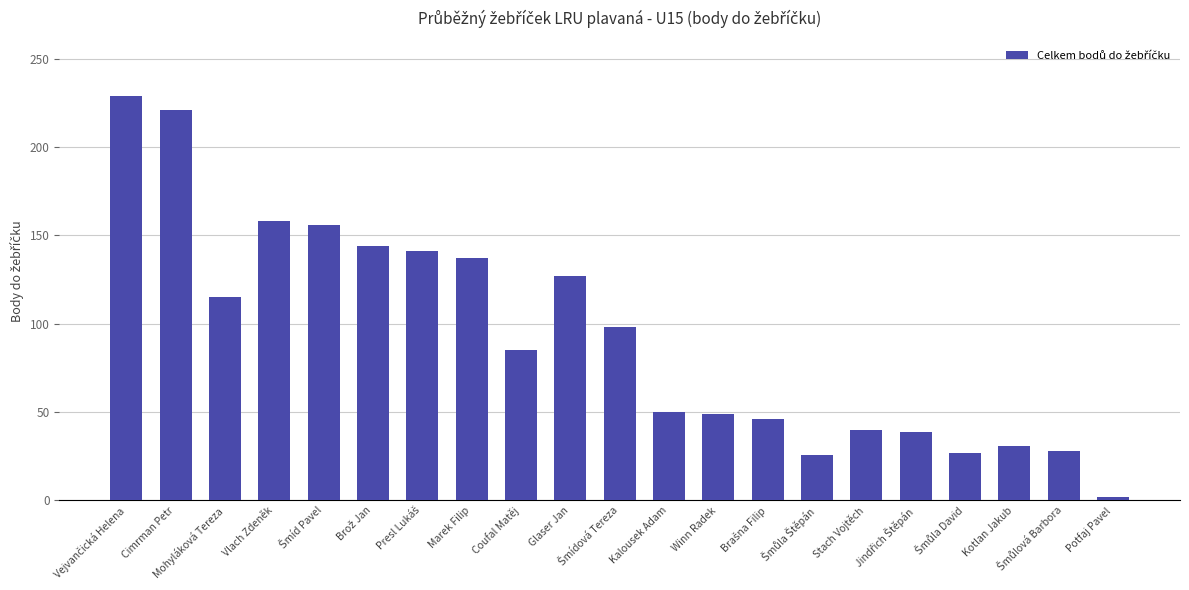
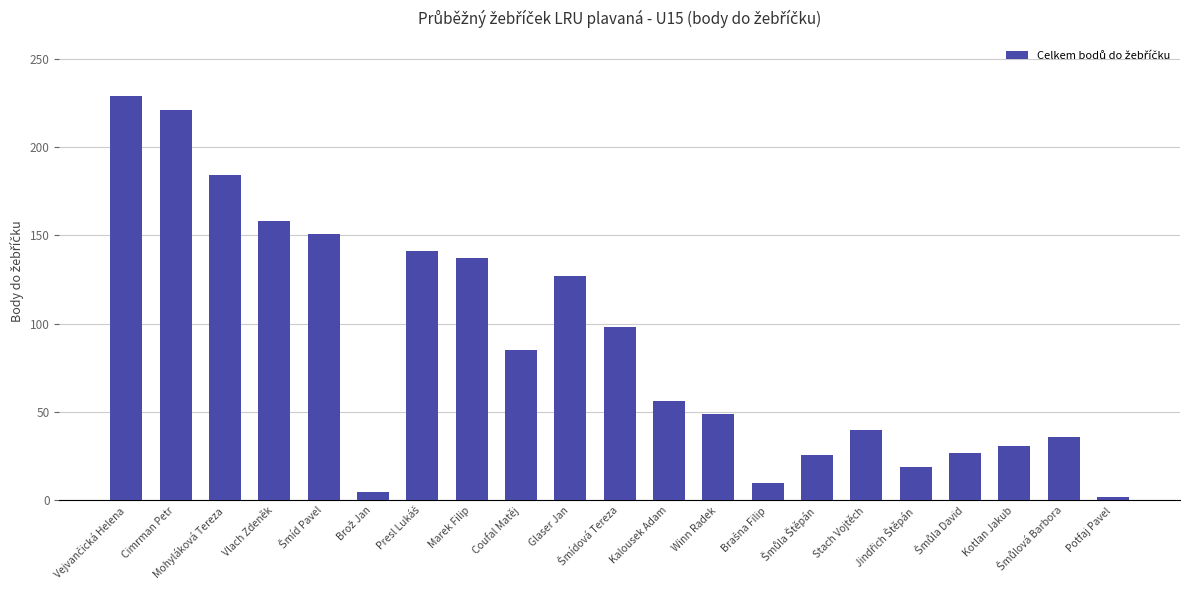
  {
    "Vejvančická Helena": 229,
    "Cimrman Petr": 221,
-   "Mohyláková Tereza": 115,
+   "Mohyláková Tereza": 184,
    "Vlach Zdeněk": 158,
-   "Šmíd Pavel": 156,
-   "Brož Jan": 144,
+   "Šmíd Pavel": 151,
+   "Brož Jan": 5,
    "Presl Lukáš": 141,
    "Marek Filip": 137,
    "Coufal Matěj": 85,
    "Glaser Jan": 127,
    "Šmídová Tereza": 98,
-   "Kalousek Adam": 50,
+   "Kalousek Adam": 56,
    "Winn Radek": 49,
-   "Brašna Filip": 46,
+   "Brašna Filip": 10,
    "Šmůla Štěpán": 26,
    "Stach Vojtěch": 40,
-   "Jindřich Štěpán": 39,
+   "Jindřich Štěpán": 19,
    "Šmůla David": 27,
    "Kotlan Jakub": 31,
-   "Šmůlová Barbora": 28,
+   "Šmůlová Barbora": 36,
    "Potfaj Pavel": 2
  }
